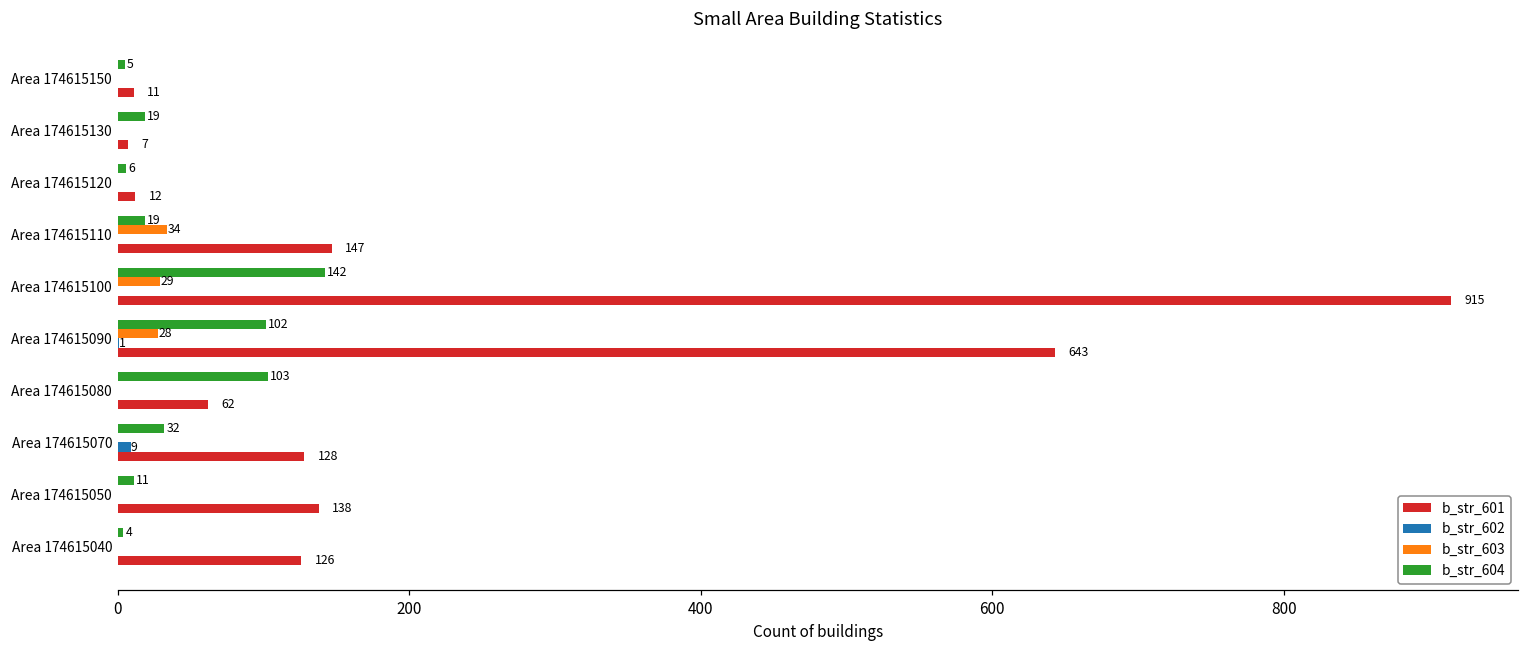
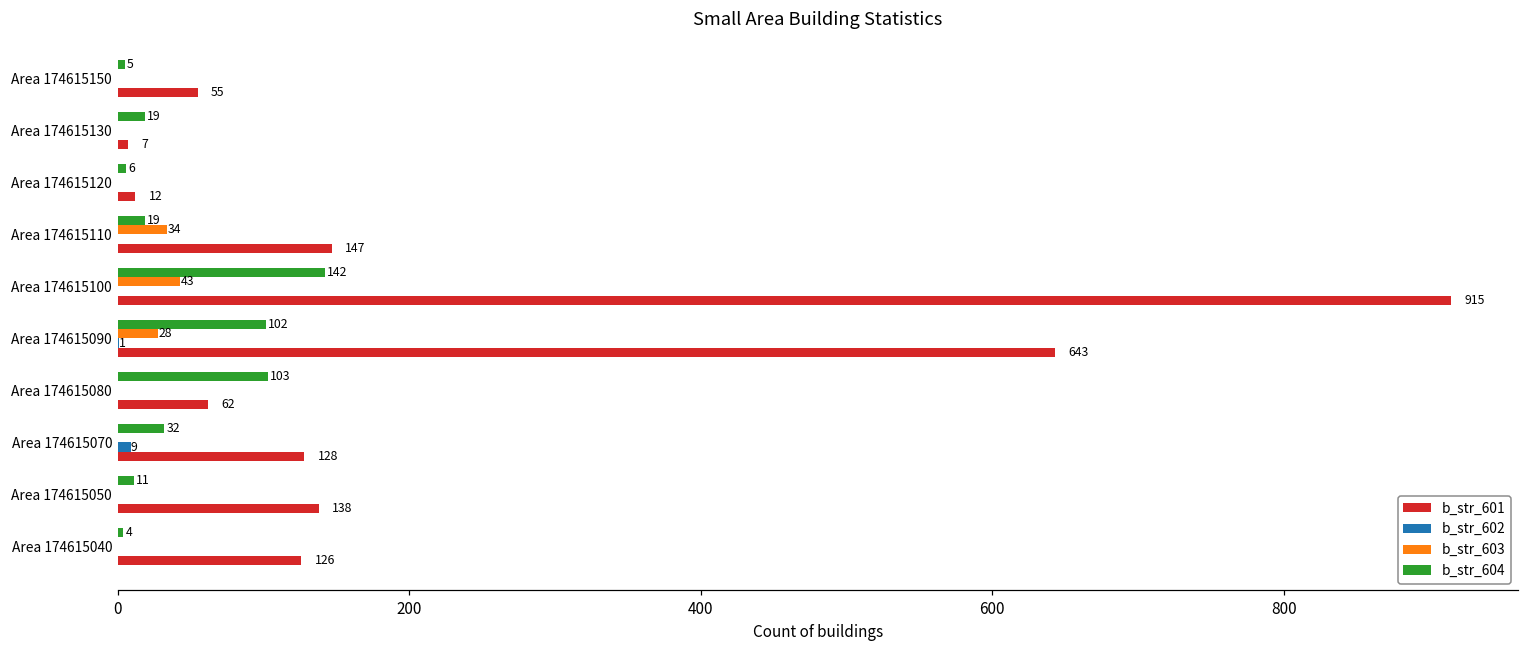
  {
    "b_str_601": {
-     "Area 174615150": 11,
+     "Area 174615150": 55,
      "Area 174615130": 7,
      "Area 174615120": 12,
      "Area 174615110": 147,
      "Area 174615100": 915,
      "Area 174615090": 643,
      "Area 174615080": 62,
      "Area 174615070": 128,
      "Area 174615050": 138,
      "Area 174615040": 126
    },
    "b_str_602": {
      "Area 174615090": 1,
      "Area 174615070": 9
    },
    "b_str_603": {
      "Area 174615110": 34,
-     "Area 174615100": 29,
+     "Area 174615100": 43,
      "Area 174615090": 28
    },
    "b_str_604": {
      "Area 174615150": 5,
      "Area 174615130": 19,
      "Area 174615120": 6,
      "Area 174615110": 19,
      "Area 174615100": 142,
      "Area 174615090": 102,
      "Area 174615080": 103,
      "Area 174615070": 32,
      "Area 174615050": 11,
      "Area 174615040": 4
    }
  }
